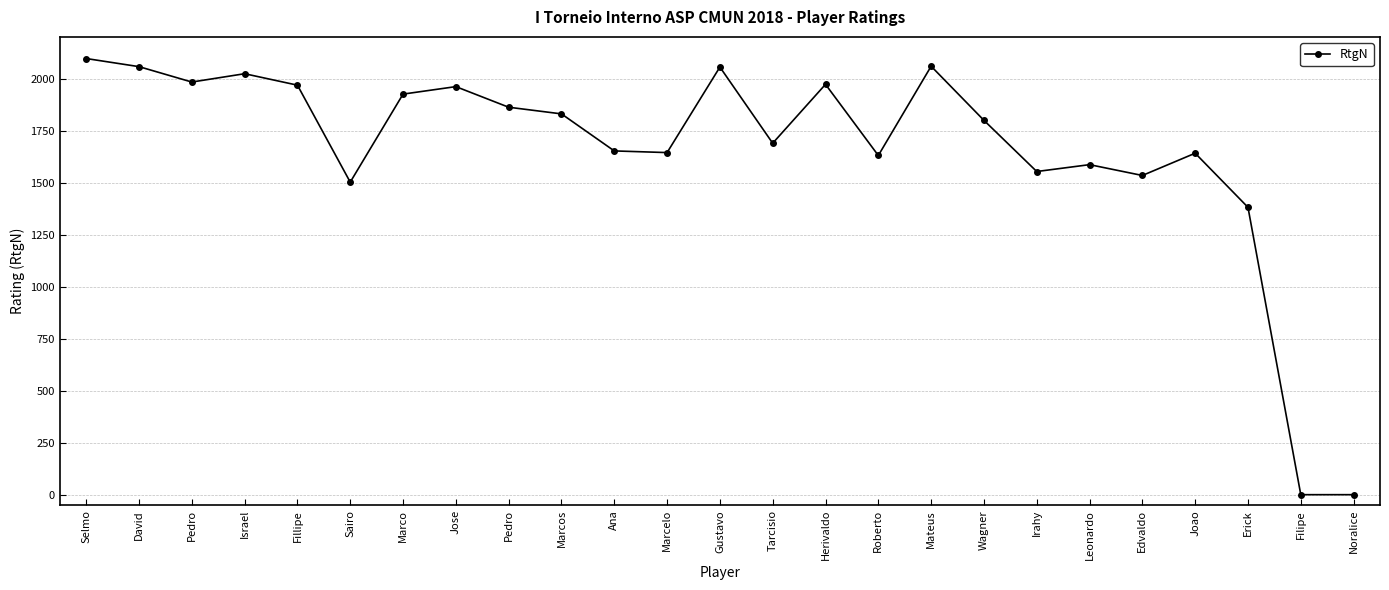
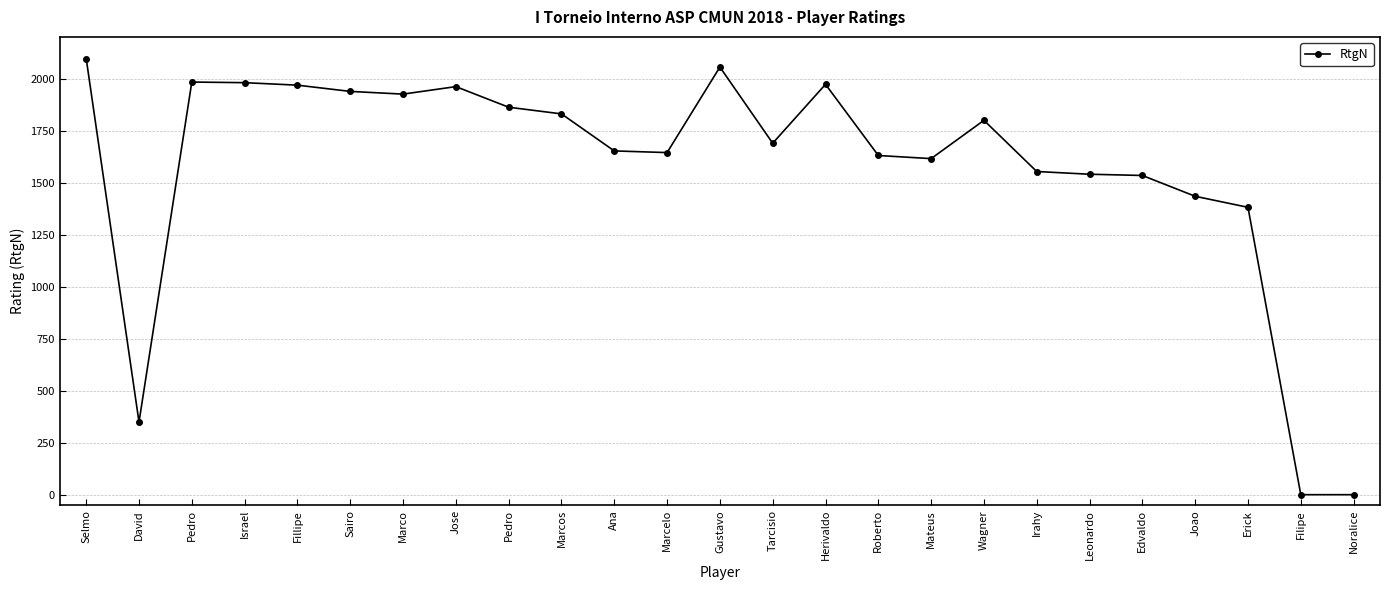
  {
    "Selmo": 2100,
-   "David": 2060,
-   "Israel": 2020,
+   "David": 350,
+   "Israel": 1980,
    "Fillipe": 1970,
-   "Sairo": 1500,
+   "Sairo": 1940,
    "Marco": 1930,
    "Jose": 1960,
    "Marcos": 1830,
    "Ana": 1650,
    "Marcelo": 1640,
    "Gustavo": 2060,
    "Tarcisio": 1690,
    "Herivaldo": 1970,
    "Roberto": 1630,
-   "Mateus": 2060,
+   "Mateus": 1620,
    "Wagner": 1800,
    "Irahy": 1550,
-   "Leonardo": 1590,
+   "Leonardo": 1540,
    "Edvaldo": 1530,
-   "Joao": 1640,
+   "Joao": 1430,
    "Erick": 1380,
    "Filipe": 0,
    "Noralice": 0
  }
